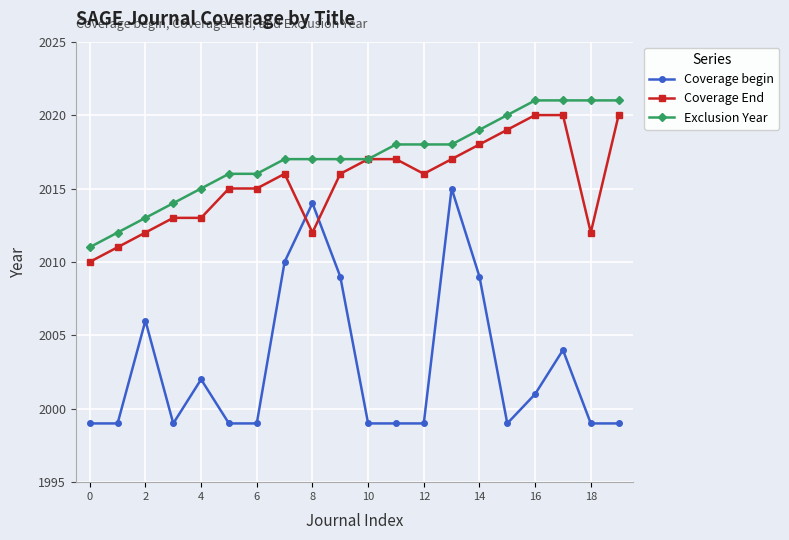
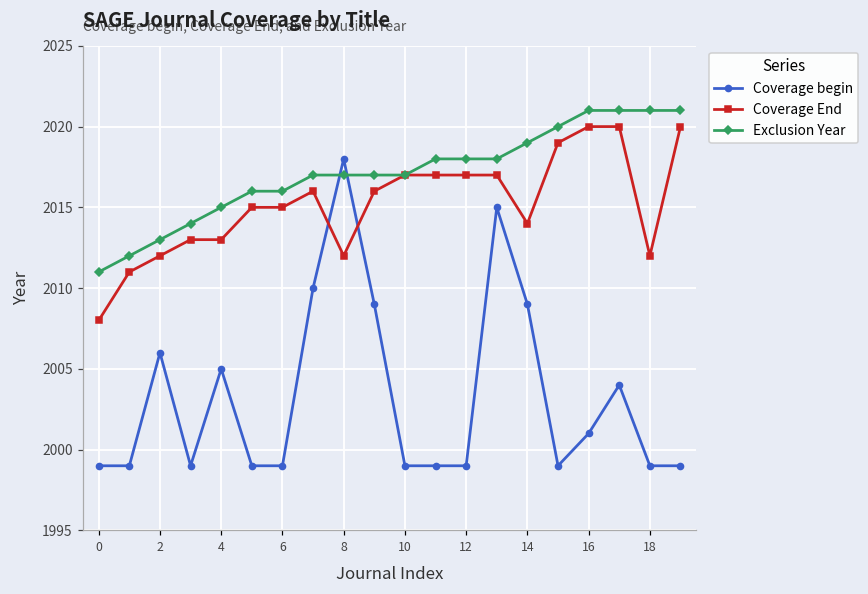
  {
    "Coverage begin": {
      "0": 1999,
      "2": 2006,
-     "4": 2002,
+     "4": 2005,
      "6": 1999,
-     "8": 2014,
+     "8": 2018,
      "10": 1999,
      "12": 1999,
      "14": 2009,
      "16": 2001,
      "18": 1999
    },
    "Coverage End": {
-     "0": 2010,
+     "0": 2008,
      "2": 2012,
      "4": 2013,
      "6": 2015,
      "8": 2012,
-     "12": 2016,
-     "14": 2018,
+     "12": 2017,
+     "14": 2014,
      "16": 2020,
      "18": 2012
    },
    "Exclusion Year": {
      "0": 2011,
      "2": 2013,
      "4": 2015,
      "6": 2016,
      "8": 2017,
      "12": 2018,
      "14": 2019,
      "16": 2021,
      "18": 2021
    }
  }
